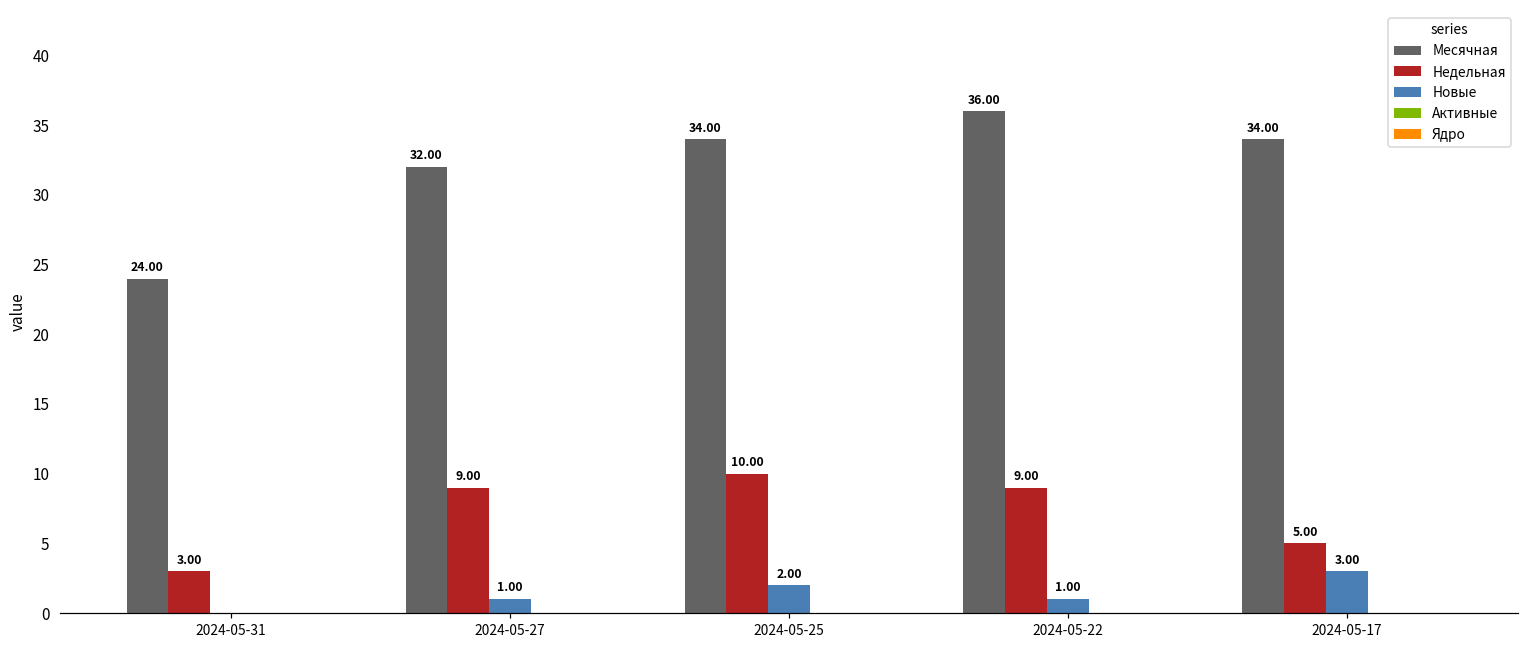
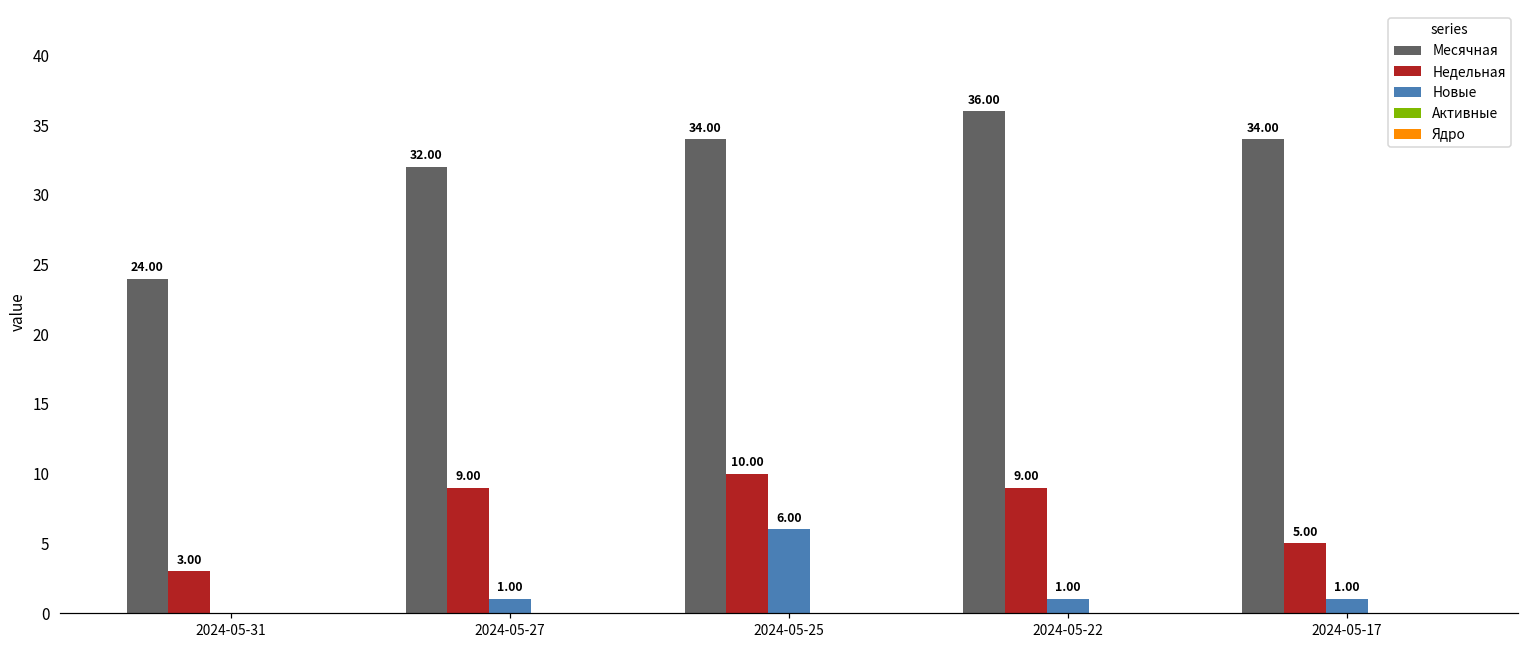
  {
    "Месячная": {
      "2024-05-31": 24.00,
      "2024-05-27": 32.00,
      "2024-05-25": 34.00,
      "2024-05-22": 36.00,
      "2024-05-17": 34.00
    },
    "Недельная": {
      "2024-05-31": 3.00,
      "2024-05-27": 9.00,
      "2024-05-25": 10.00,
      "2024-05-22": 9.00,
      "2024-05-17": 5.00
    },
    "Новые": {
      "2024-05-27": 1.00,
-     "2024-05-25": 2.00,
+     "2024-05-25": 6.00,
      "2024-05-22": 1.00,
-     "2024-05-17": 3.00
+     "2024-05-17": 1.00
    },
    "Активные": {
      "2024-05-31": 0.0,
      "2024-05-27": 0.0,
      "2024-05-25": 0.0,
      "2024-05-22": 0.0,
      "2024-05-17": 0.0
    },
    "Ядро": {
      "2024-05-31": 0.0,
      "2024-05-27": 0.0,
      "2024-05-25": 0.0,
      "2024-05-22": 0.0,
      "2024-05-17": 0.0
    }
  }
